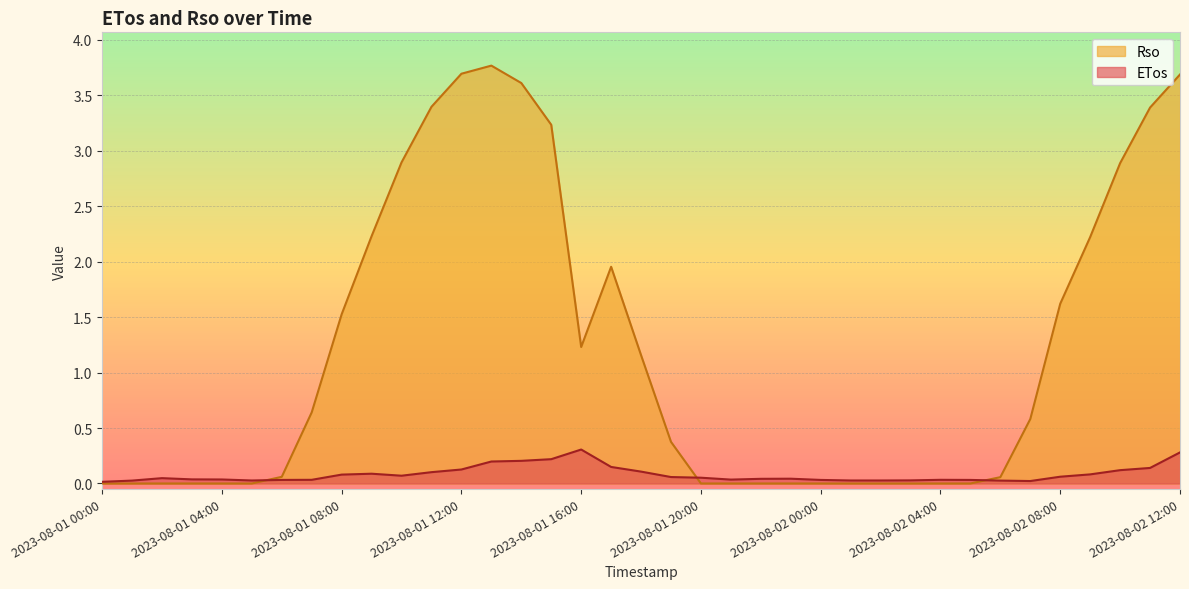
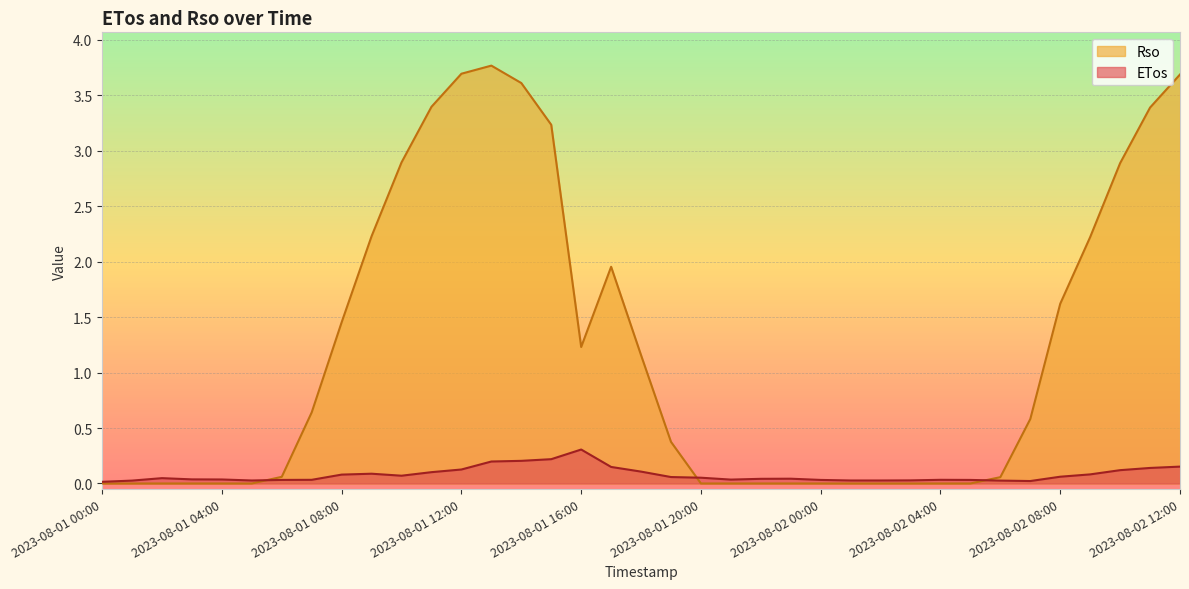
  {
    "Rso": {
      "2023-08-01 04:00": 0.00,
-     "2023-08-01 08:00": 1.53,
+     "2023-08-01 08:00": 1.45,
      "2023-08-01 12:00": 3.69,
      "2023-08-01 16:00": 1.23,
      "2023-08-01 20:00": 0.00,
      "2023-08-02 00:00": 0.00,
      "2023-08-02 04:00": 0.00,
      "2023-08-02 08:00": 1.62,
      "2023-08-02 12:00": 3.69
    },
    "ETos": {
      "2023-08-01 04:00": 0.04,
      "2023-08-01 08:00": 0.08,
      "2023-08-01 12:00": 0.13,
      "2023-08-01 16:00": 0.31,
      "2023-08-01 20:00": 0.05,
      "2023-08-02 00:00": 0.03,
      "2023-08-02 04:00": 0.03,
      "2023-08-02 08:00": 0.06,
-     "2023-08-02 12:00": 0.28
+     "2023-08-02 12:00": 0.15
    }
  }
